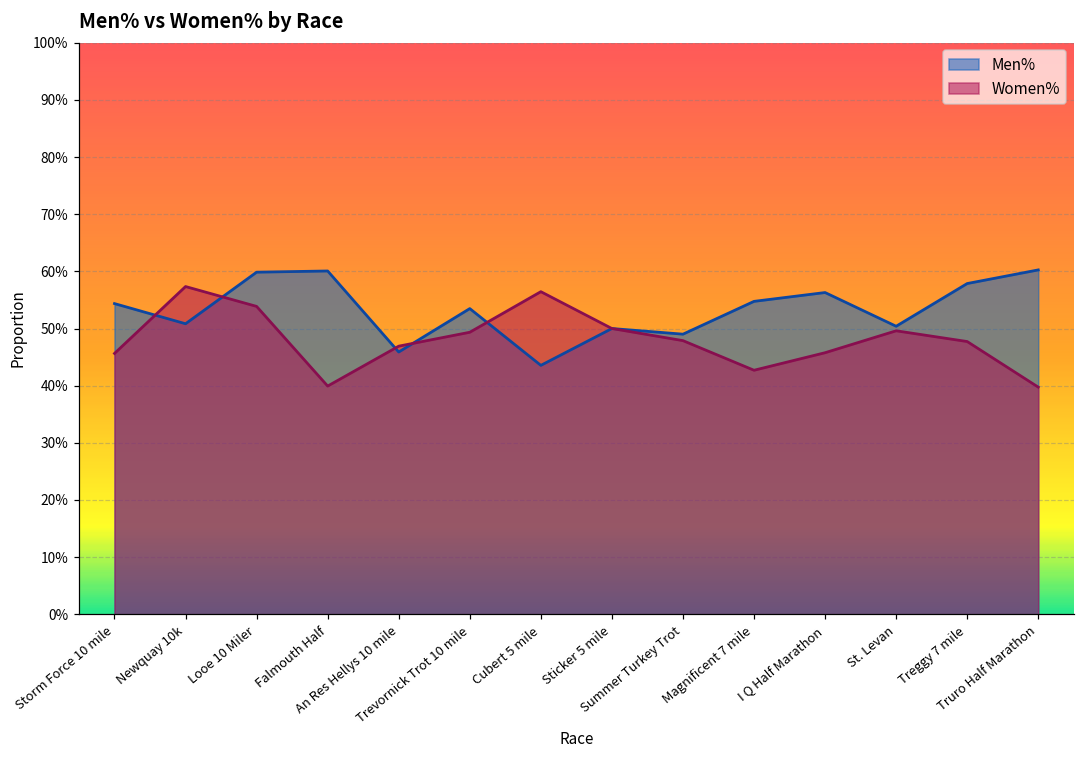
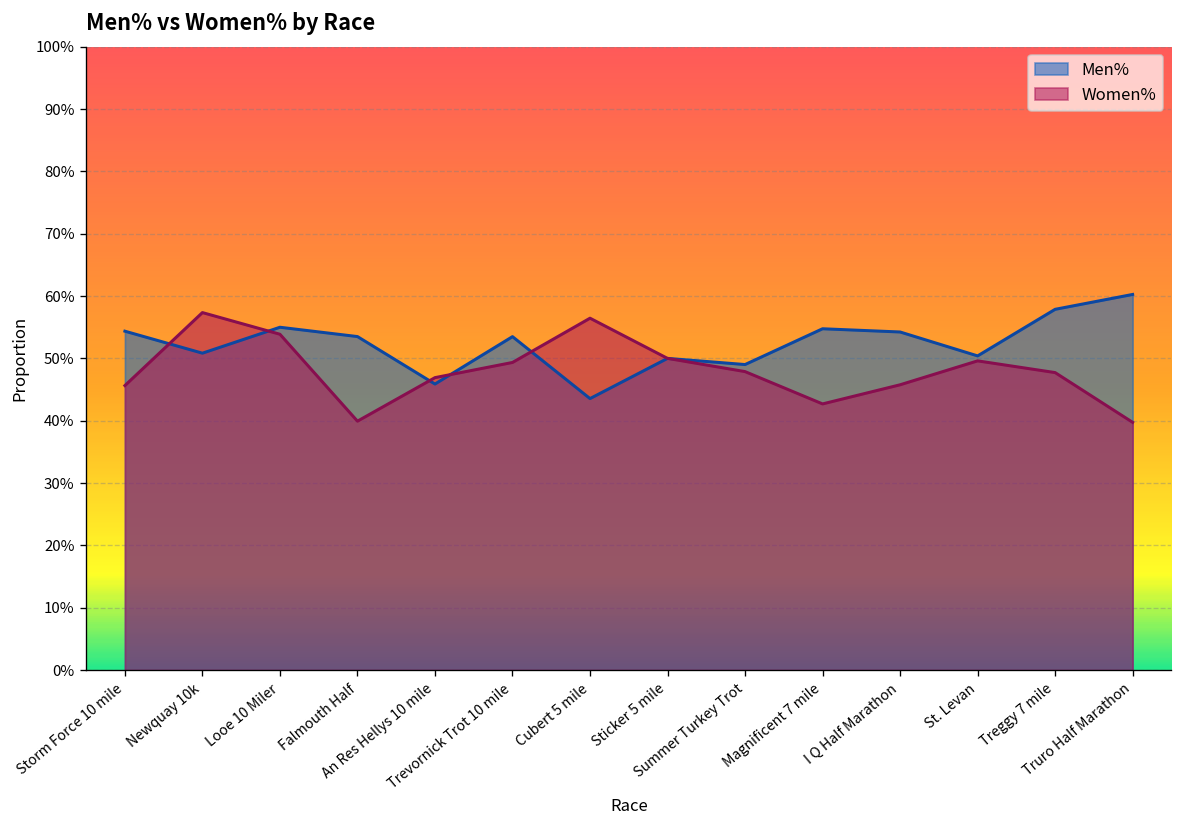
  {
    "Men%": {
      "Storm Force 10 mile": "54%",
      "Newquay 10k": "51%",
-     "Looe 10 Miler": "60%",
-     "Falmouth Half": "60%",
+     "Looe 10 Miler": "55%",
+     "Falmouth Half": "53%",
      "An Res Hellys 10 mile": "46%",
      "Trevornick Trot 10 mile": "53%",
      "Cubert 5 mile": "44%",
      "Summer Turkey Trot": "49%",
      "Magnificent 7 mile": "55%",
-     "I Q Half Marathon": "56%",
+     "I Q Half Marathon": "54%",
      "St. Levan": "50%",
      "Treggy 7 mile": "58%",
      "Truro Half Marathon": "60%"
    },
    "Women%": {
      "Storm Force 10 mile": "46%",
      "Newquay 10k": "57%",
      "Looe 10 Miler": "54%",
      "Falmouth Half": "40%",
      "An Res Hellys 10 mile": "47%",
      "Trevornick Trot 10 mile": "49%",
      "Cubert 5 mile": "56%",
      "Summer Turkey Trot": "48%",
      "Magnificent 7 mile": "43%",
      "I Q Half Marathon": "46%",
      "St. Levan": "50%",
      "Treggy 7 mile": "48%",
      "Truro Half Marathon": "40%"
    }
  }
